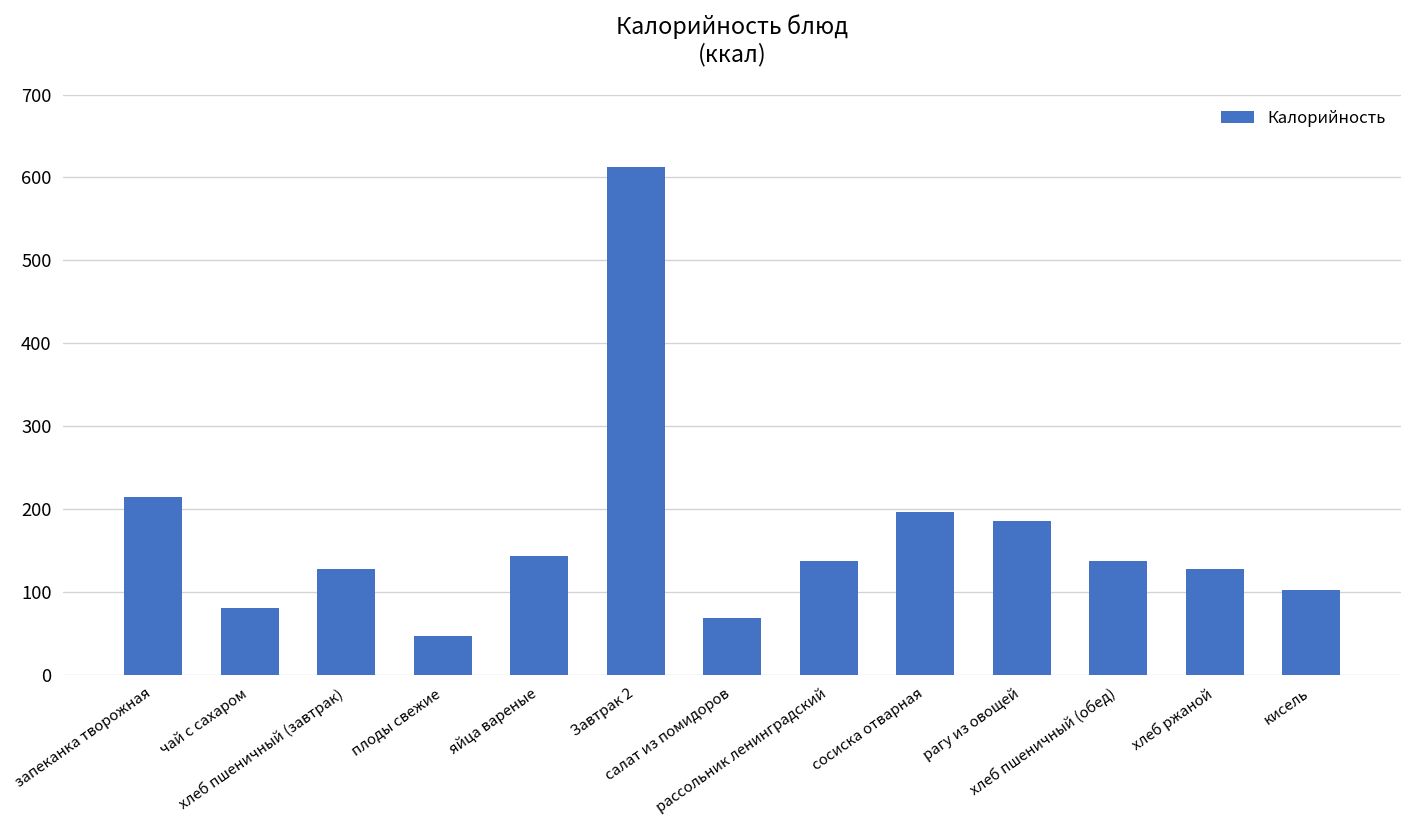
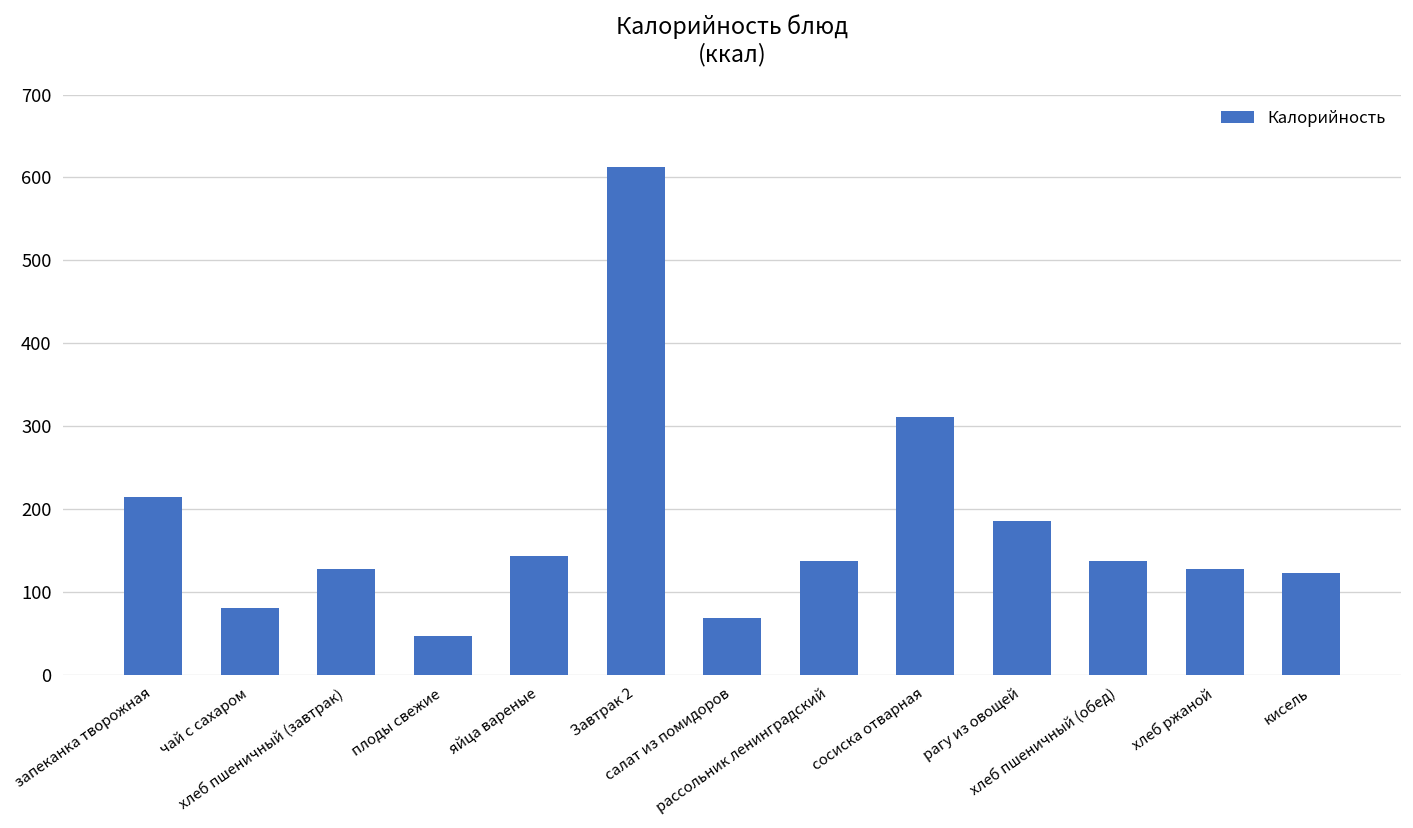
  {
    "запеканка творожная": 210,
    "чай с сахаром": 80,
    "хлеб пшеничный (завтрак)": 130,
    "плоды свежие": 50,
    "яйца вареные": 140,
    "Завтрак 2": 610,
    "салат из помидоров": 70,
    "рассольник ленинградский": 140,
-   "сосиска отварная": 200,
+   "сосиска отварная": 310,
    "рагу из овощей": 190,
    "хлеб пшеничный (обед)": 140,
    "хлеб ржаной": 130,
-   "кисель": 100
+   "кисель": 120
  }
